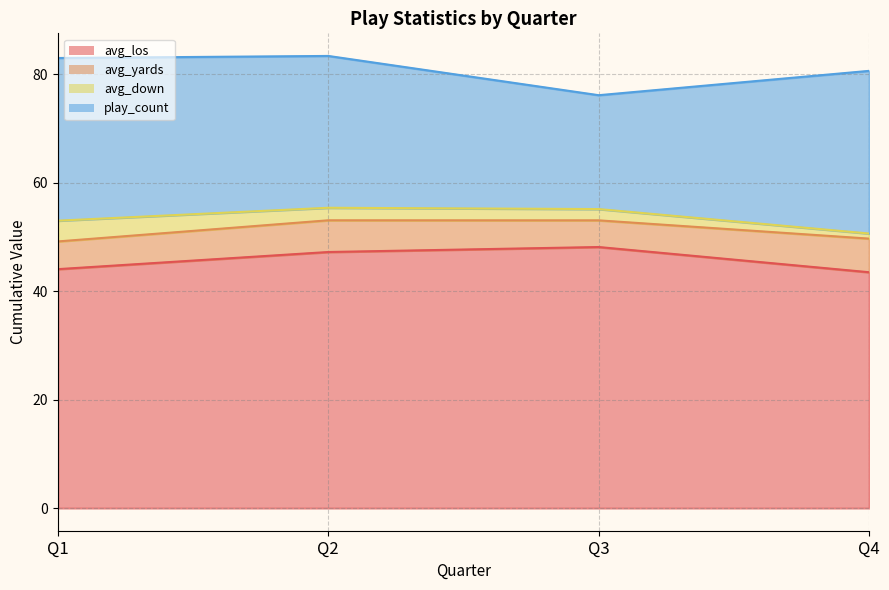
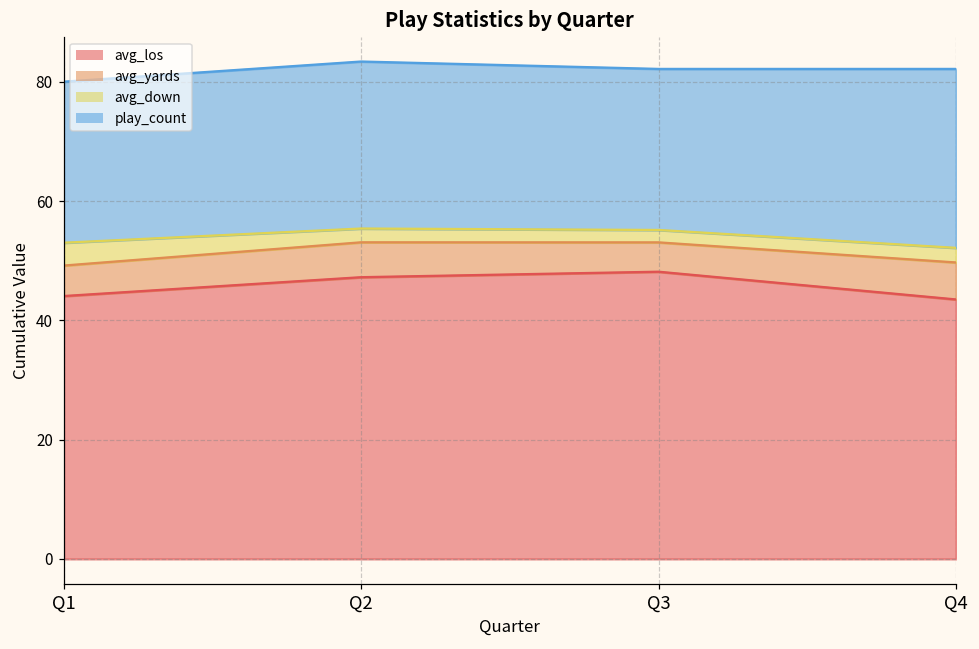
  {
    "avg_down": {
      "Q1": 4,
      "Q2": 2,
      "Q3": 2,
-     "Q4": 1
+     "Q4": 2
    },
    "play_count": {
-     "Q1": 30,
+     "Q1": 27,
      "Q2": 28,
-     "Q3": 21,
+     "Q3": 27,
      "Q4": 30
    }
  }
